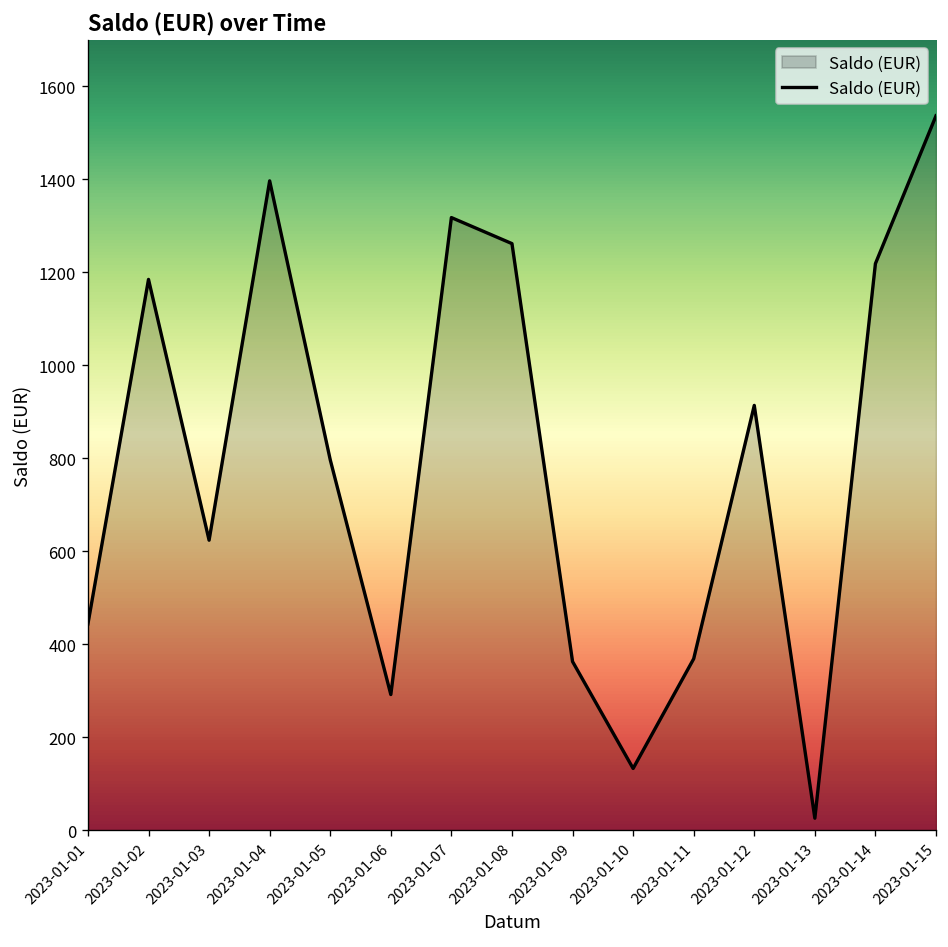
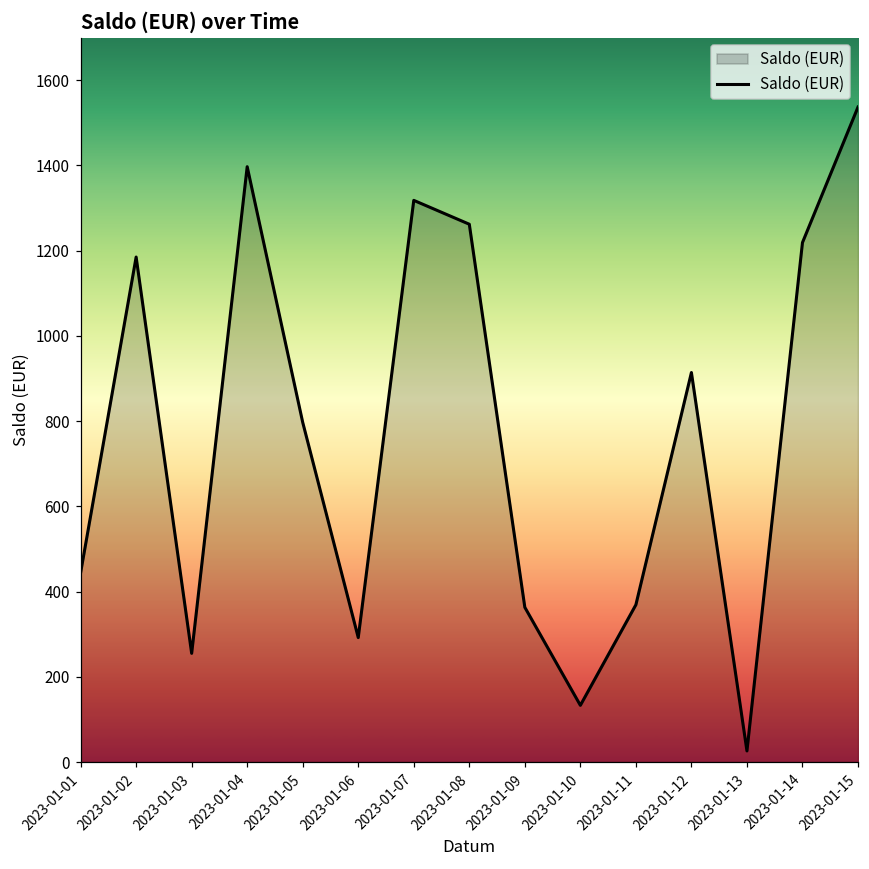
  {
    "2023-01-01": 440,
    "2023-01-02": 1190,
-   "2023-01-03": 620,
+   "2023-01-03": 260,
    "2023-01-04": 1400,
    "2023-01-05": 800,
    "2023-01-06": 290,
    "2023-01-07": 1320,
    "2023-01-08": 1260,
    "2023-01-09": 360,
    "2023-01-10": 130,
    "2023-01-11": 370,
    "2023-01-12": 910,
    "2023-01-13": 30,
    "2023-01-14": 1220,
    "2023-01-15": 1540
  }
